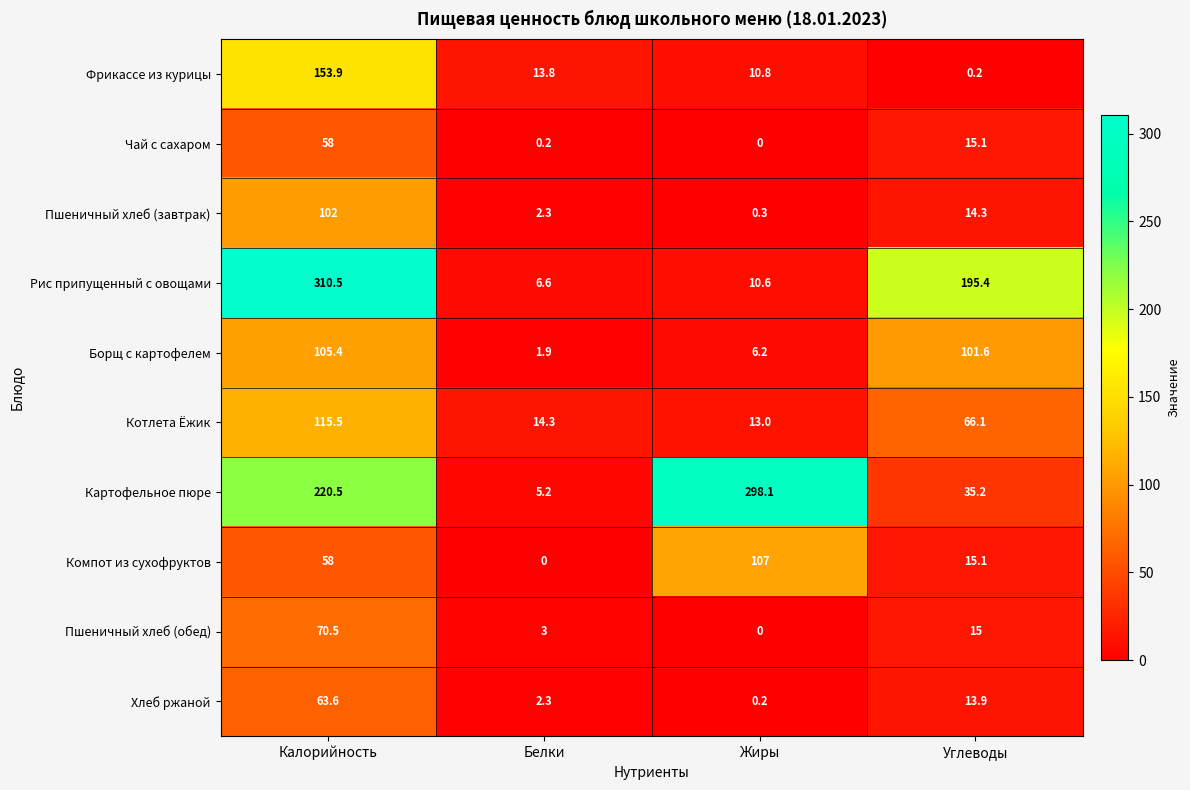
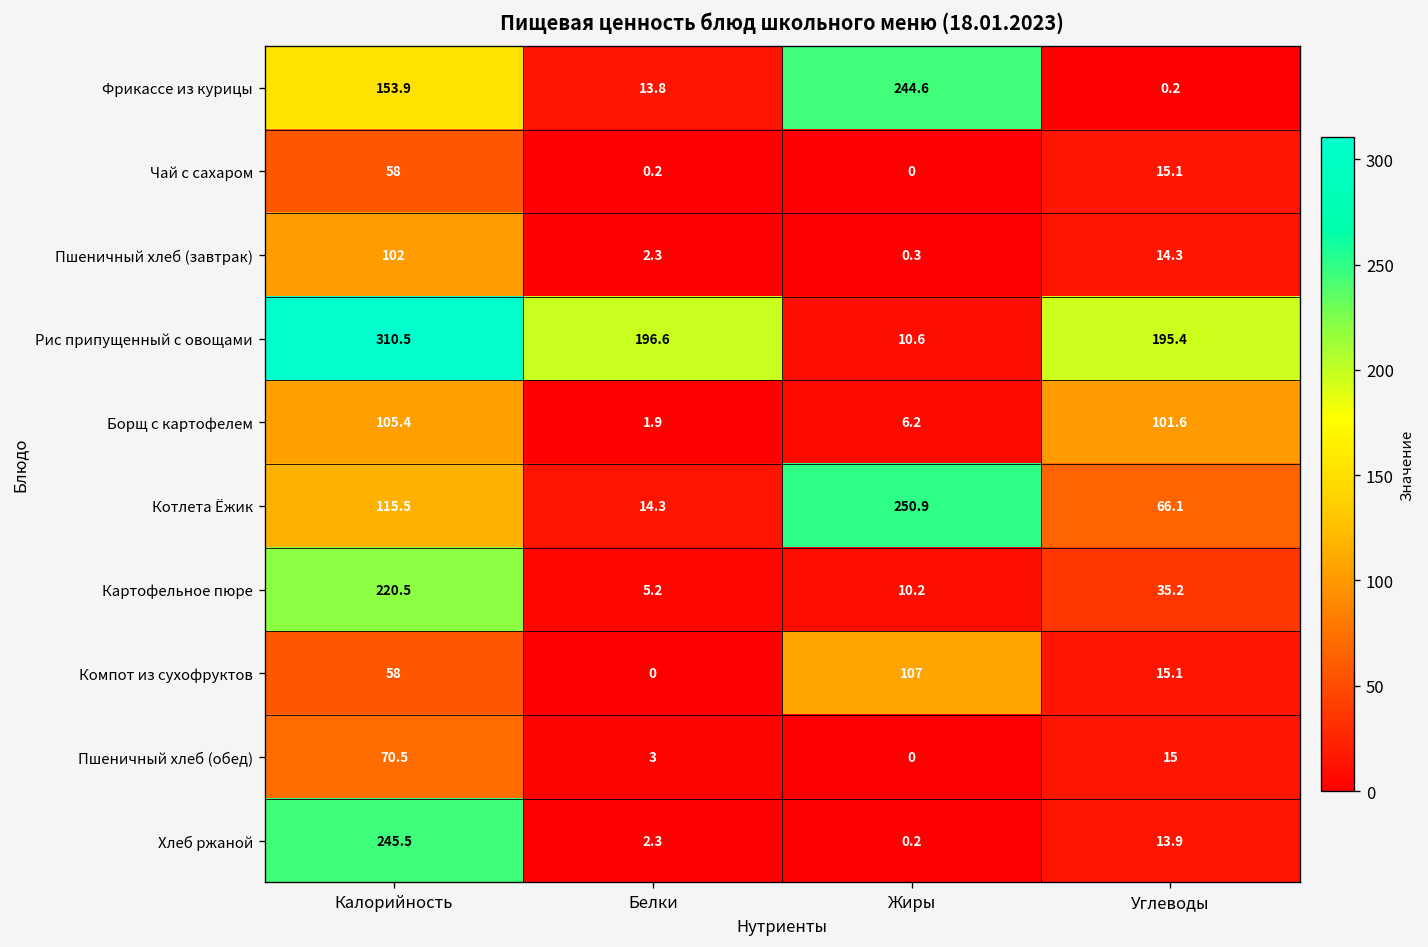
  {
    "Фрикассе из курицы": {
      "Калорийность": 153.9,
      "Белки": 13.8,
-     "Жиры": 10.8,
+     "Жиры": 244.6,
      "Углеводы": 0.2
    },
    "Чай с сахаром": {
      "Калорийность": 58,
      "Белки": 0.2,
      "Жиры": 0,
      "Углеводы": 15.1
    },
    "Пшеничный хлеб (завтрак)": {
      "Калорийность": 102,
      "Белки": 2.3,
      "Жиры": 0.3,
      "Углеводы": 14.3
    },
    "Рис припущенный с овощами": {
      "Калорийность": 310.5,
-     "Белки": 6.6,
+     "Белки": 196.6,
      "Жиры": 10.6,
      "Углеводы": 195.4
    },
    "Борщ с картофелем": {
      "Калорийность": 105.4,
      "Белки": 1.9,
      "Жиры": 6.2,
      "Углеводы": 101.6
    },
    "Котлета Ёжик": {
      "Калорийность": 115.5,
      "Белки": 14.3,
-     "Жиры": 13.0,
+     "Жиры": 250.9,
      "Углеводы": 66.1
    },
    "Картофельное пюре": {
      "Калорийность": 220.5,
      "Белки": 5.2,
-     "Жиры": 298.1,
+     "Жиры": 10.2,
      "Углеводы": 35.2
    },
    "Компот из сухофруктов": {
      "Калорийность": 58,
      "Белки": 0,
      "Жиры": 107,
      "Углеводы": 15.1
    },
    "Пшеничный хлеб (обед)": {
      "Калорийность": 70.5,
      "Белки": 3,
      "Жиры": 0,
      "Углеводы": 15
    },
    "Хлеб ржаной": {
-     "Калорийность": 63.6,
+     "Калорийность": 245.5,
      "Белки": 2.3,
      "Жиры": 0.2,
      "Углеводы": 13.9
    }
  }
